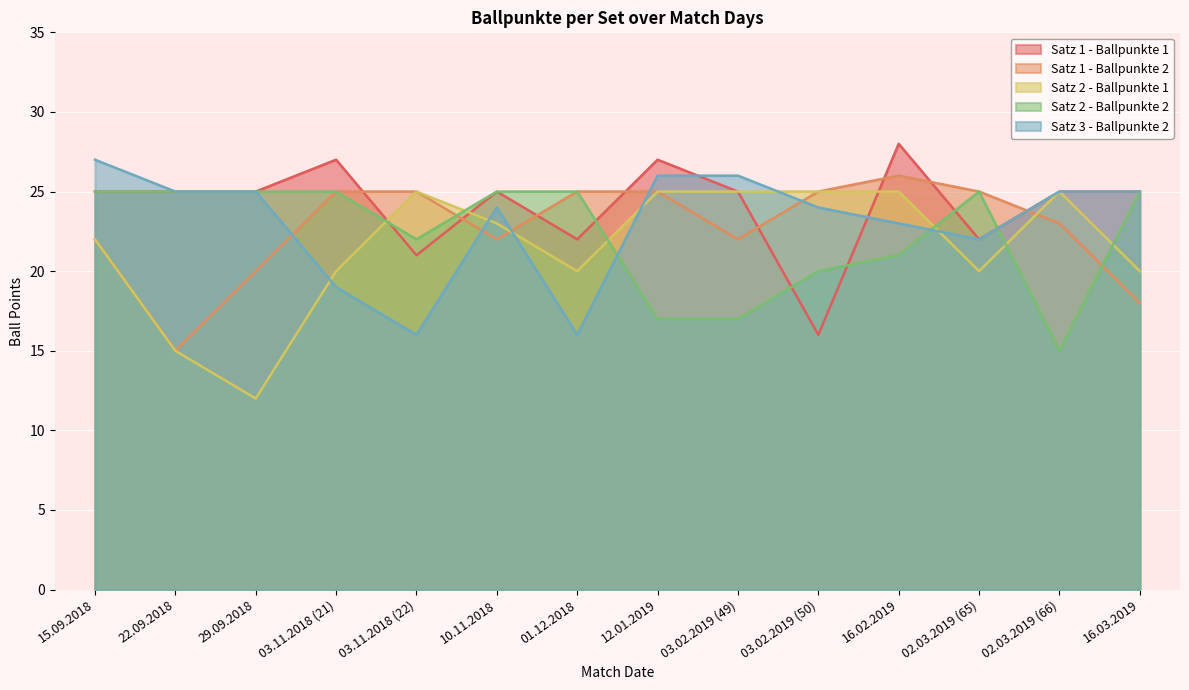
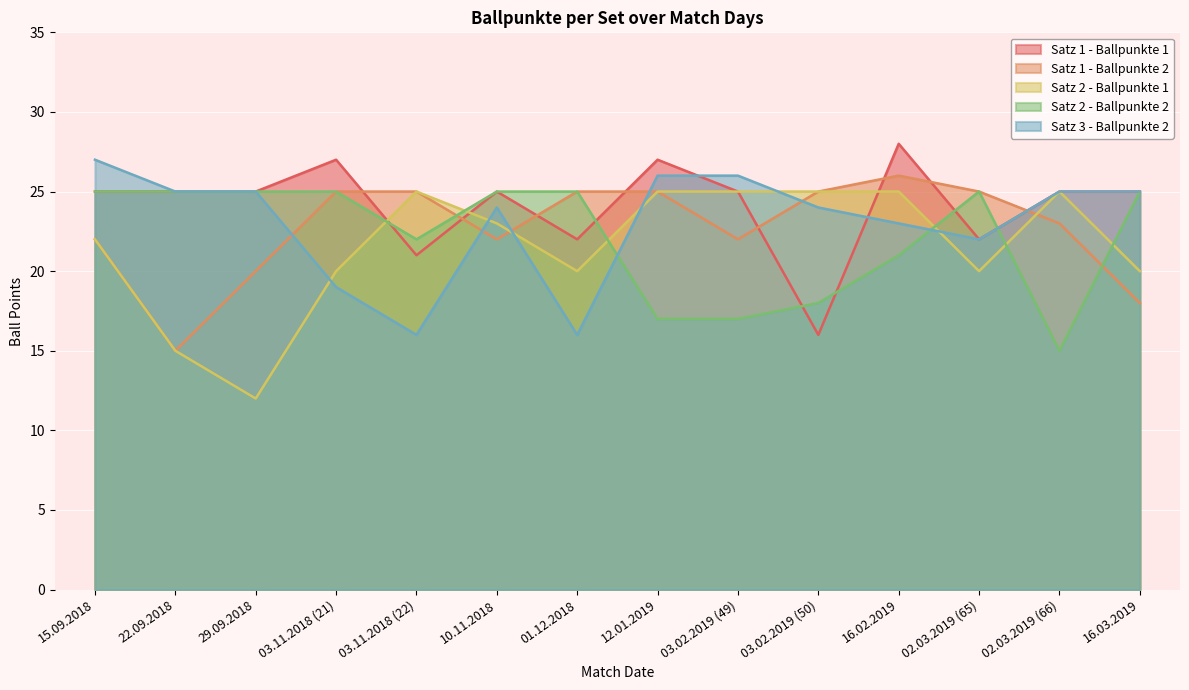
  {
    "Satz 2 - Ballpunkte 2": {
      "03.11.2018 (22)": 22,
      "12.01.2019": 17,
      "03.02.2019 (49)": 17,
-     "03.02.2019 (50)": 20,
+     "03.02.2019 (50)": 18,
      "16.02.2019": 21,
      "02.03.2019 (66)": 15
    },
    "Satz 3 - Ballpunkte 2": {
      "15.09.2018": 27,
      "03.11.2018 (21)": 19,
      "03.11.2018 (22)": 16,
      "10.11.2018": 24,
      "01.12.2018": 16,
      "12.01.2019": 26,
      "03.02.2019 (49)": 26,
      "03.02.2019 (50)": 24,
      "16.02.2019": 23
    }
  }
